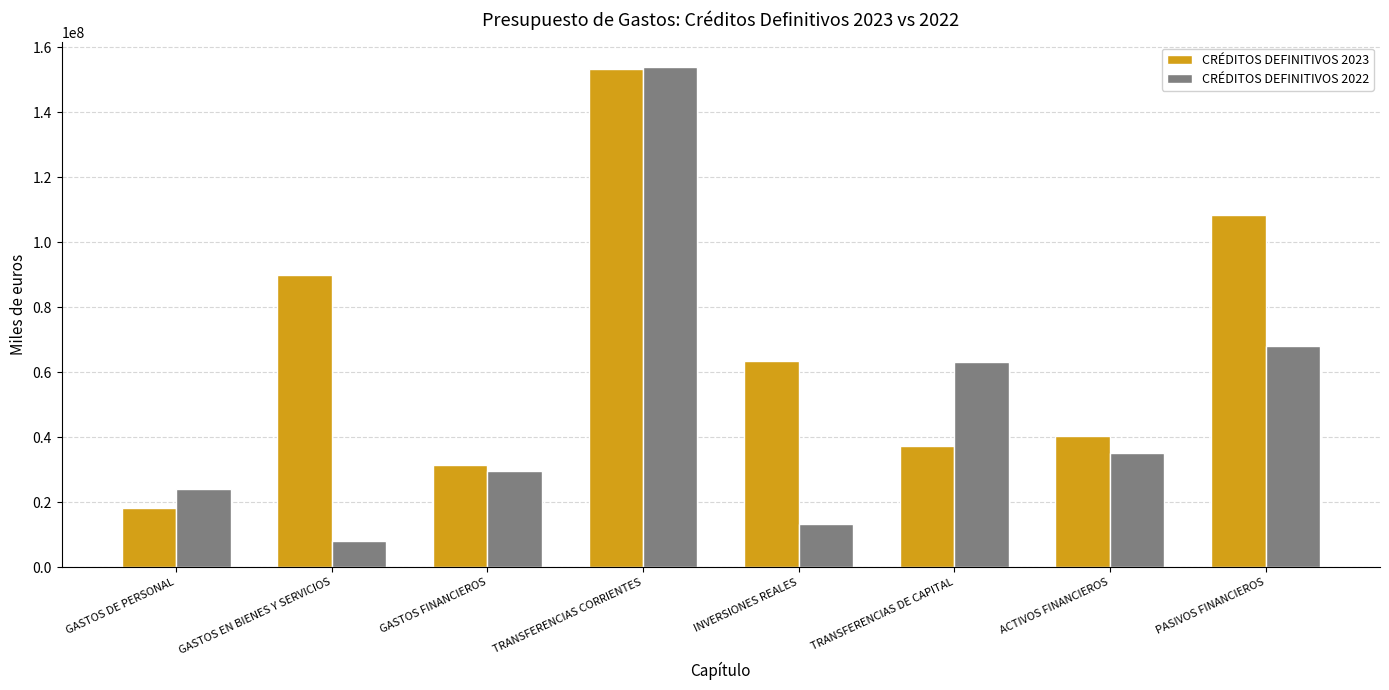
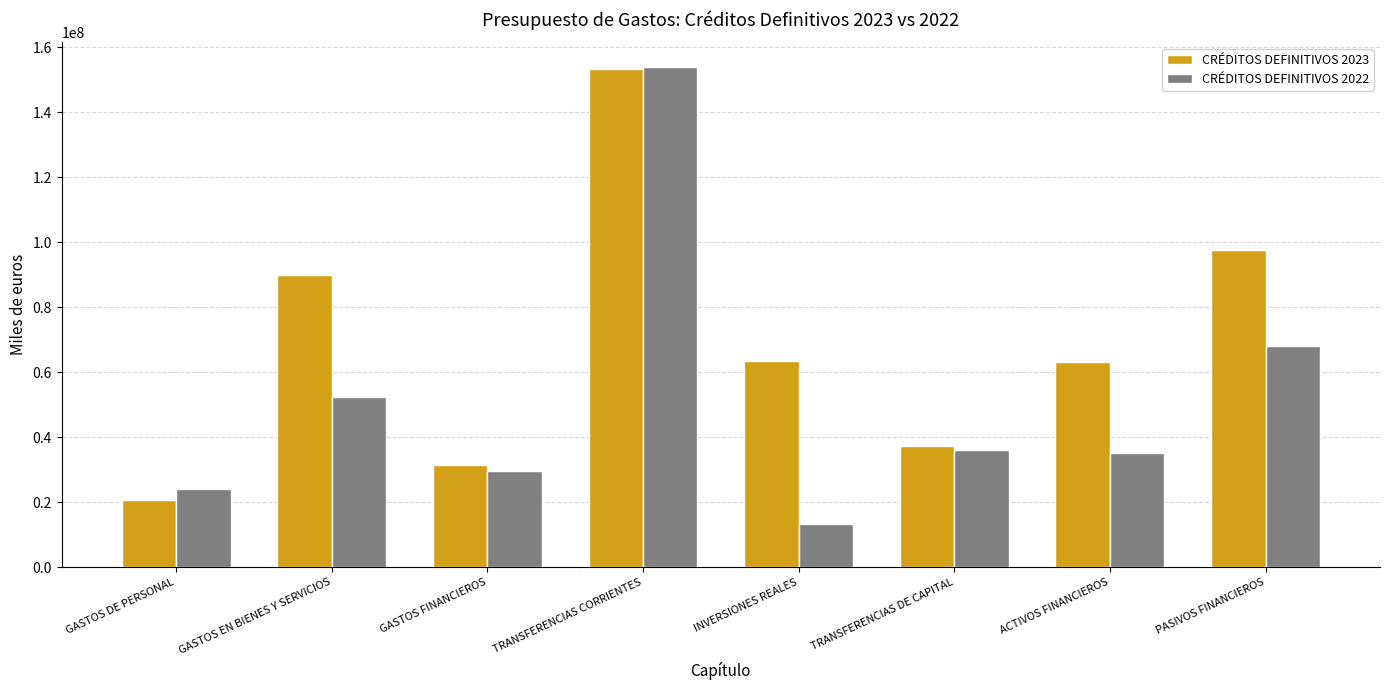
  {
    "CRÉDITOS DEFINITIVOS 2023": {
-     "GASTOS DE PERSONAL": 18000000,
+     "GASTOS DE PERSONAL": 21000000,
      "GASTOS EN BIENES Y SERVICIOS": 90000000,
      "GASTOS FINANCIEROS": 31000000,
      "TRANSFERENCIAS CORRIENTES": 153000000,
      "INVERSIONES REALES": 64000000,
      "TRANSFERENCIAS DE CAPITAL": 37000000,
-     "ACTIVOS FINANCIEROS": 40000000,
-     "PASIVOS FINANCIEROS": 108000000
+     "ACTIVOS FINANCIEROS": 63000000,
+     "PASIVOS FINANCIEROS": 98000000
    },
    "CRÉDITOS DEFINITIVOS 2022": {
      "GASTOS DE PERSONAL": 24000000,
-     "GASTOS EN BIENES Y SERVICIOS": 8000000,
+     "GASTOS EN BIENES Y SERVICIOS": 52000000,
      "GASTOS FINANCIEROS": 30000000,
      "TRANSFERENCIAS CORRIENTES": 154000000,
      "INVERSIONES REALES": 13000000,
-     "TRANSFERENCIAS DE CAPITAL": 63000000,
+     "TRANSFERENCIAS DE CAPITAL": 36000000,
      "ACTIVOS FINANCIEROS": 35000000,
      "PASIVOS FINANCIEROS": 68000000
    }
  }
